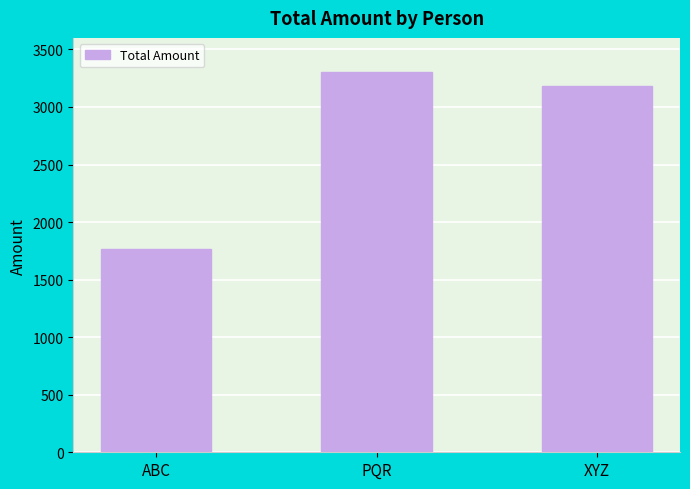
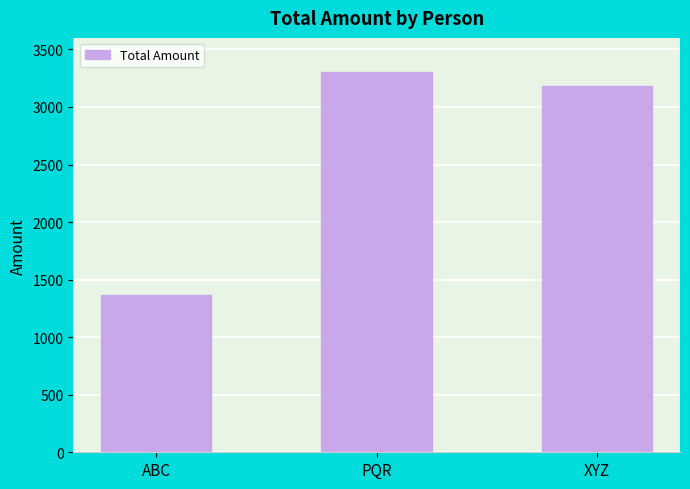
  {
-   "ABC": 1770,
+   "ABC": 1370,
    "PQR": 3310,
    "XYZ": 3180
  }
